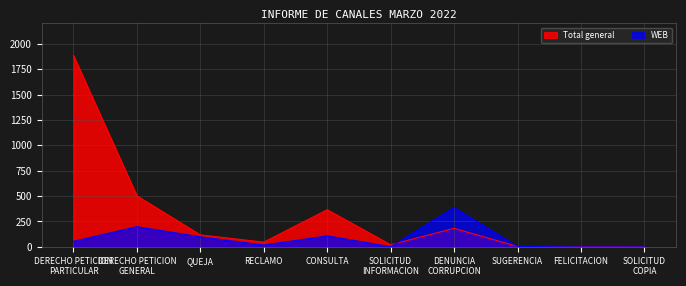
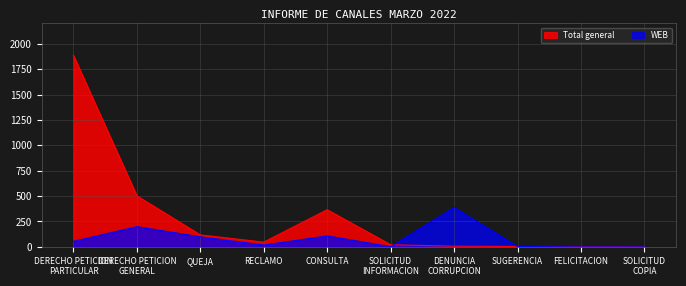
  {
    "Total general": {
      "RECLAMO": 50,
      "CONSULTA": 370,
-     "DENUNCIA CORRUPCION": 180
+     "DENUNCIA CORRUPCION": 10
    },
    "WEB": {
      "RECLAMO": 20,
      "CONSULTA": 110,
      "DENUNCIA CORRUPCION": 390
    }
  }
